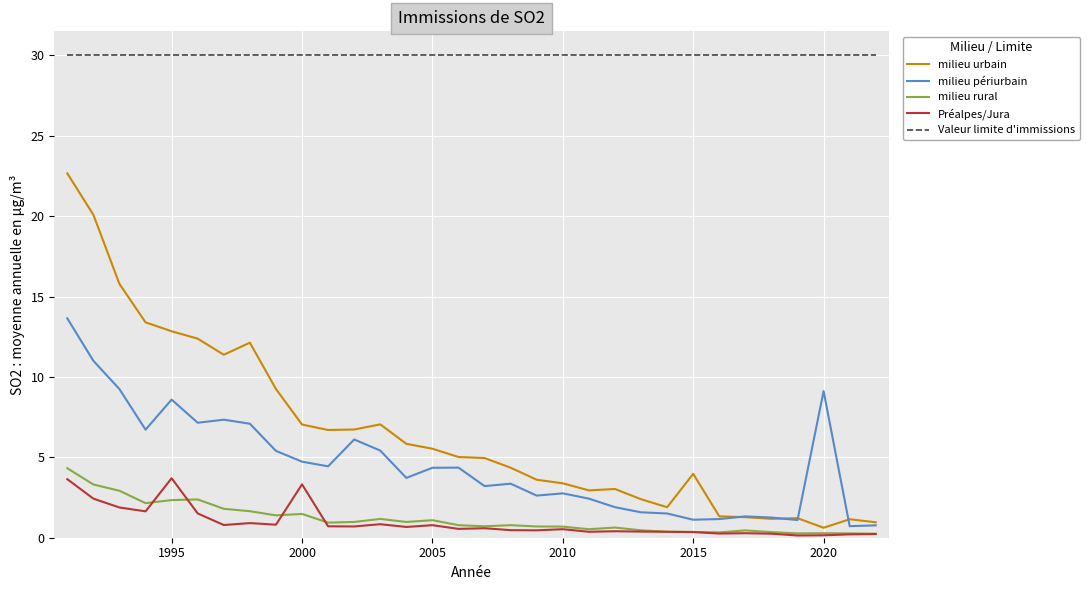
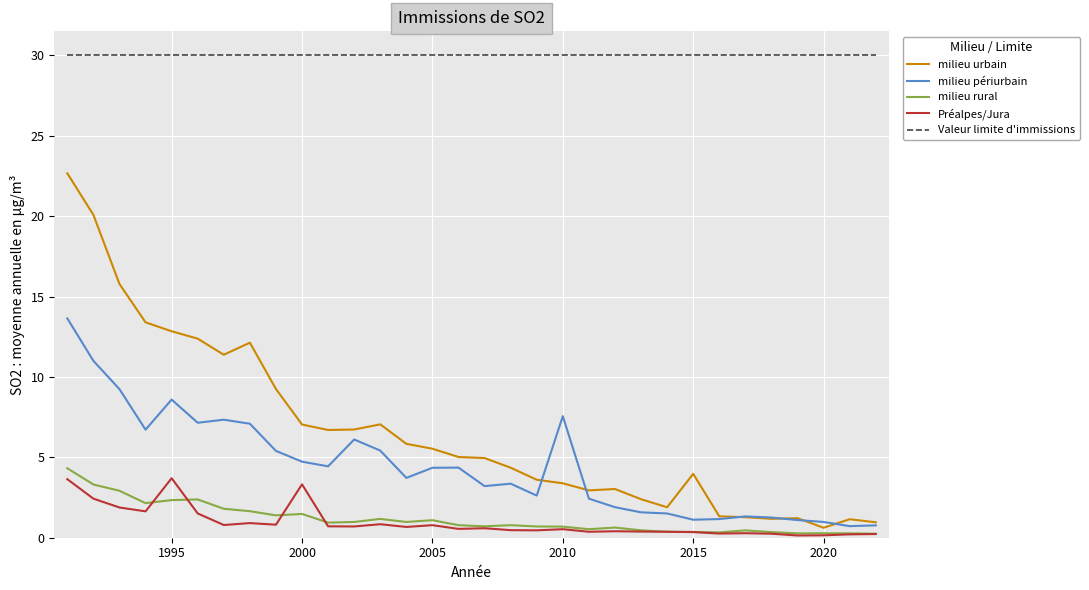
  {
    "milieu urbain": {
      "1995": 12.8,
      "2000": 7.0,
      "2005": 5.5,
      "2010": 3.4,
      "2015": 4.0,
      "2020": 0.6
    },
    "milieu périurbain": {
      "1995": 8.6,
      "2000": 4.7,
      "2005": 4.4,
-     "2010": 2.8,
+     "2010": 7.6,
      "2015": 1.1,
-     "2020": 9.1
+     "2020": 1.0
    },
    "milieu rural": {
      "1995": 2.3,
      "2000": 1.5,
      "2005": 1.1,
      "2010": 0.7
    },
    "Préalpes/Jura": {
      "1995": 3.7,
      "2000": 3.3,
      "2005": 0.8,
      "2010": 0.5
    },
    "Valeur limite d'immissions": {
      "1995": 30.0,
      "2000": 30.0,
      "2005": 30.0,
      "2010": 30.0,
      "2015": 30.0,
      "2020": 30.0
    }
  }
